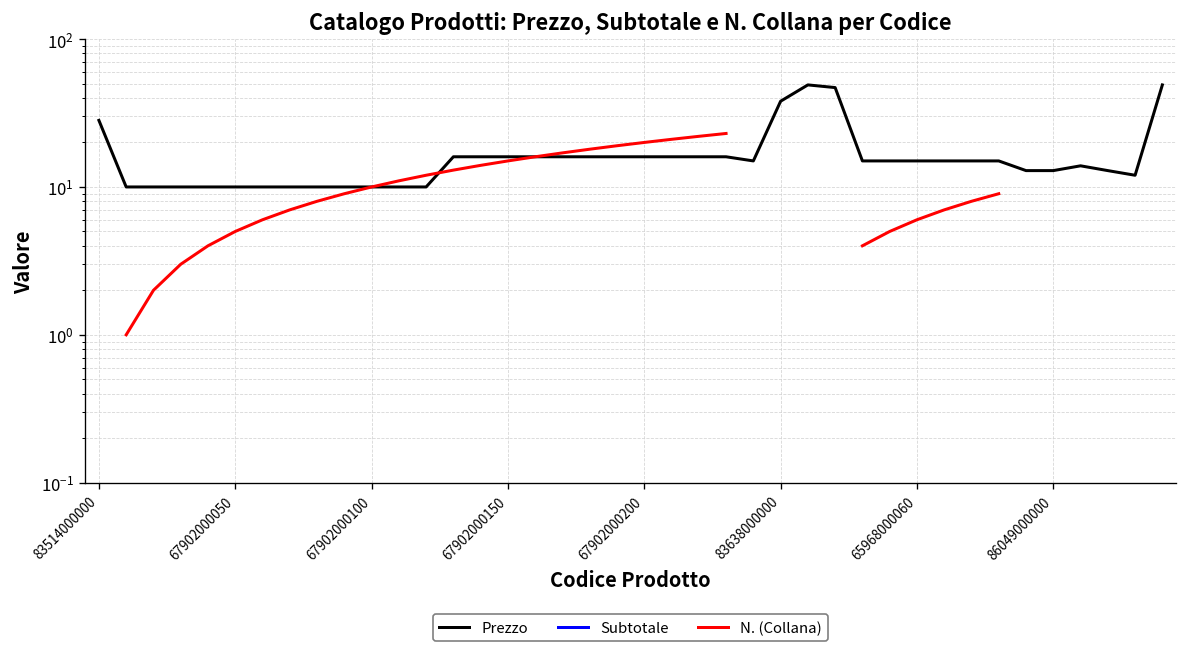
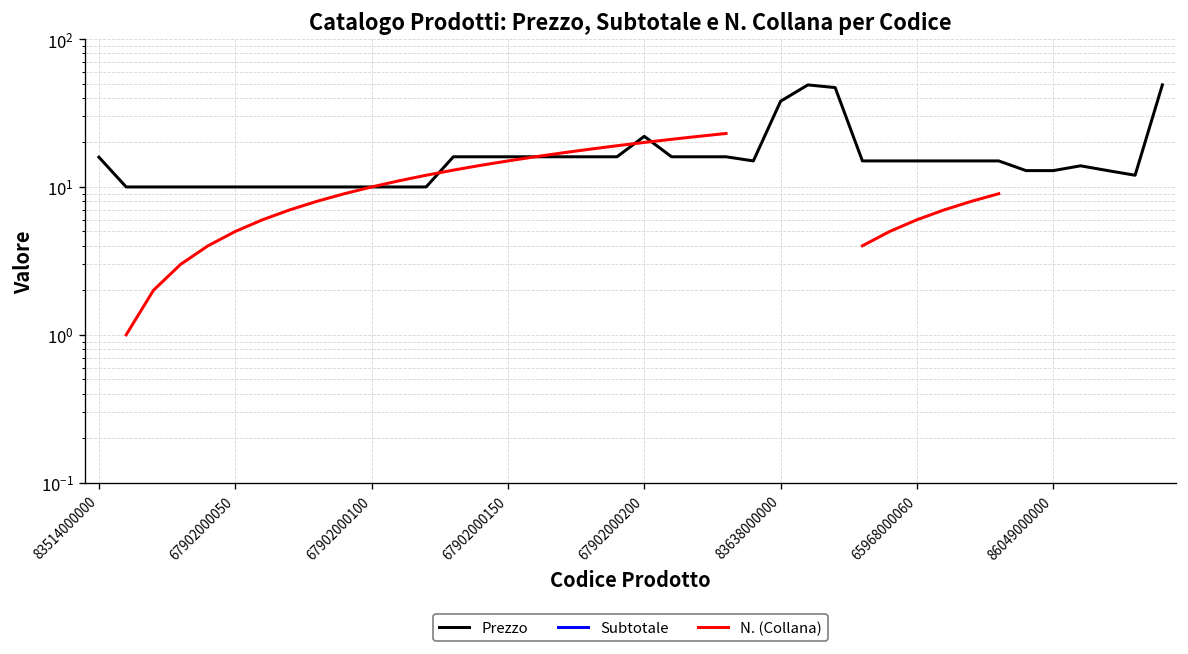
  {
    "Prezzo": {
-     "83514000000": 28,
+     "83514000000": 16,
      "67902000050": 10,
      "67902000150": 16,
-     "67902000200": 16,
+     "67902000200": 22,
      "83638000000": 38,
      "65968000060": 15,
      "86049000000": 13
    },
    "N. (Collana)": {
      "67902000050": 5,
      "67902000150": 15,
      "67902000200": 20,
      "65968000060": 6
    }
  }
